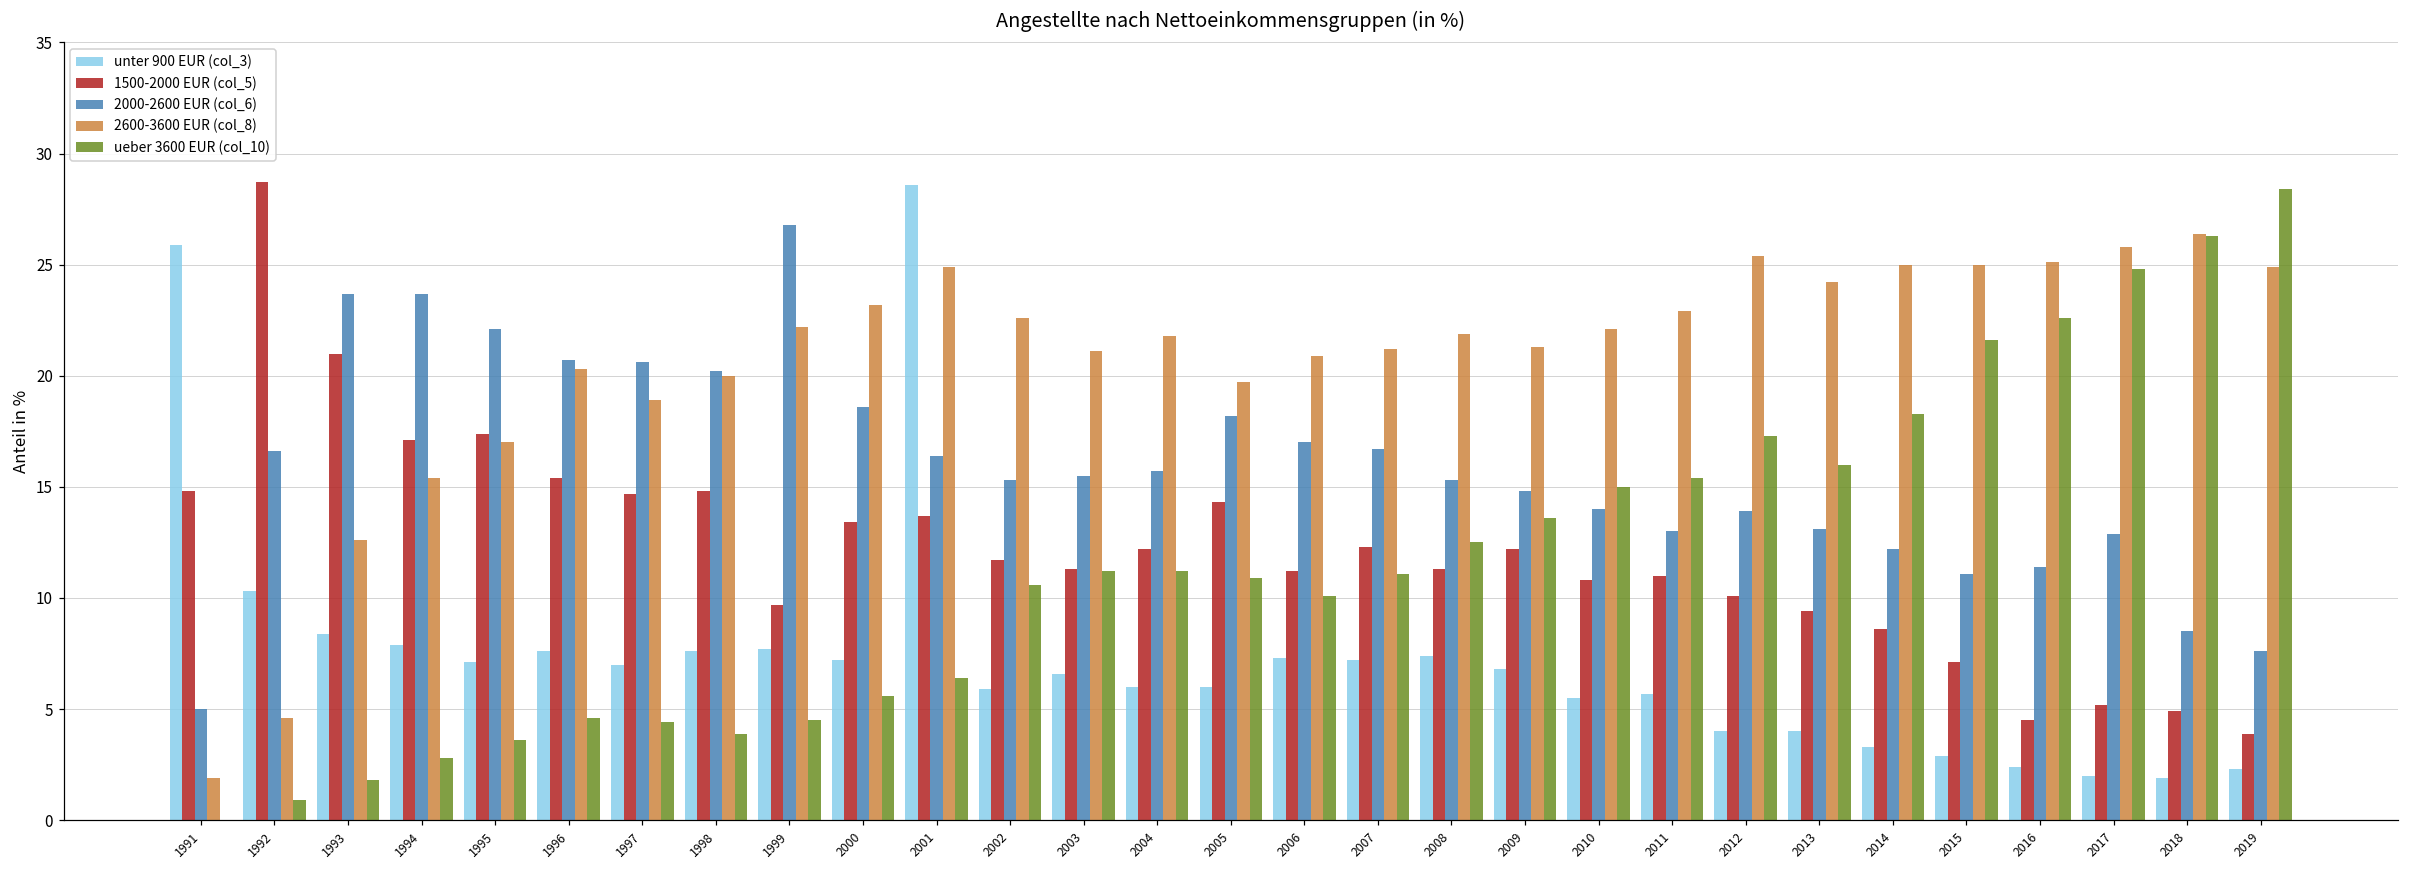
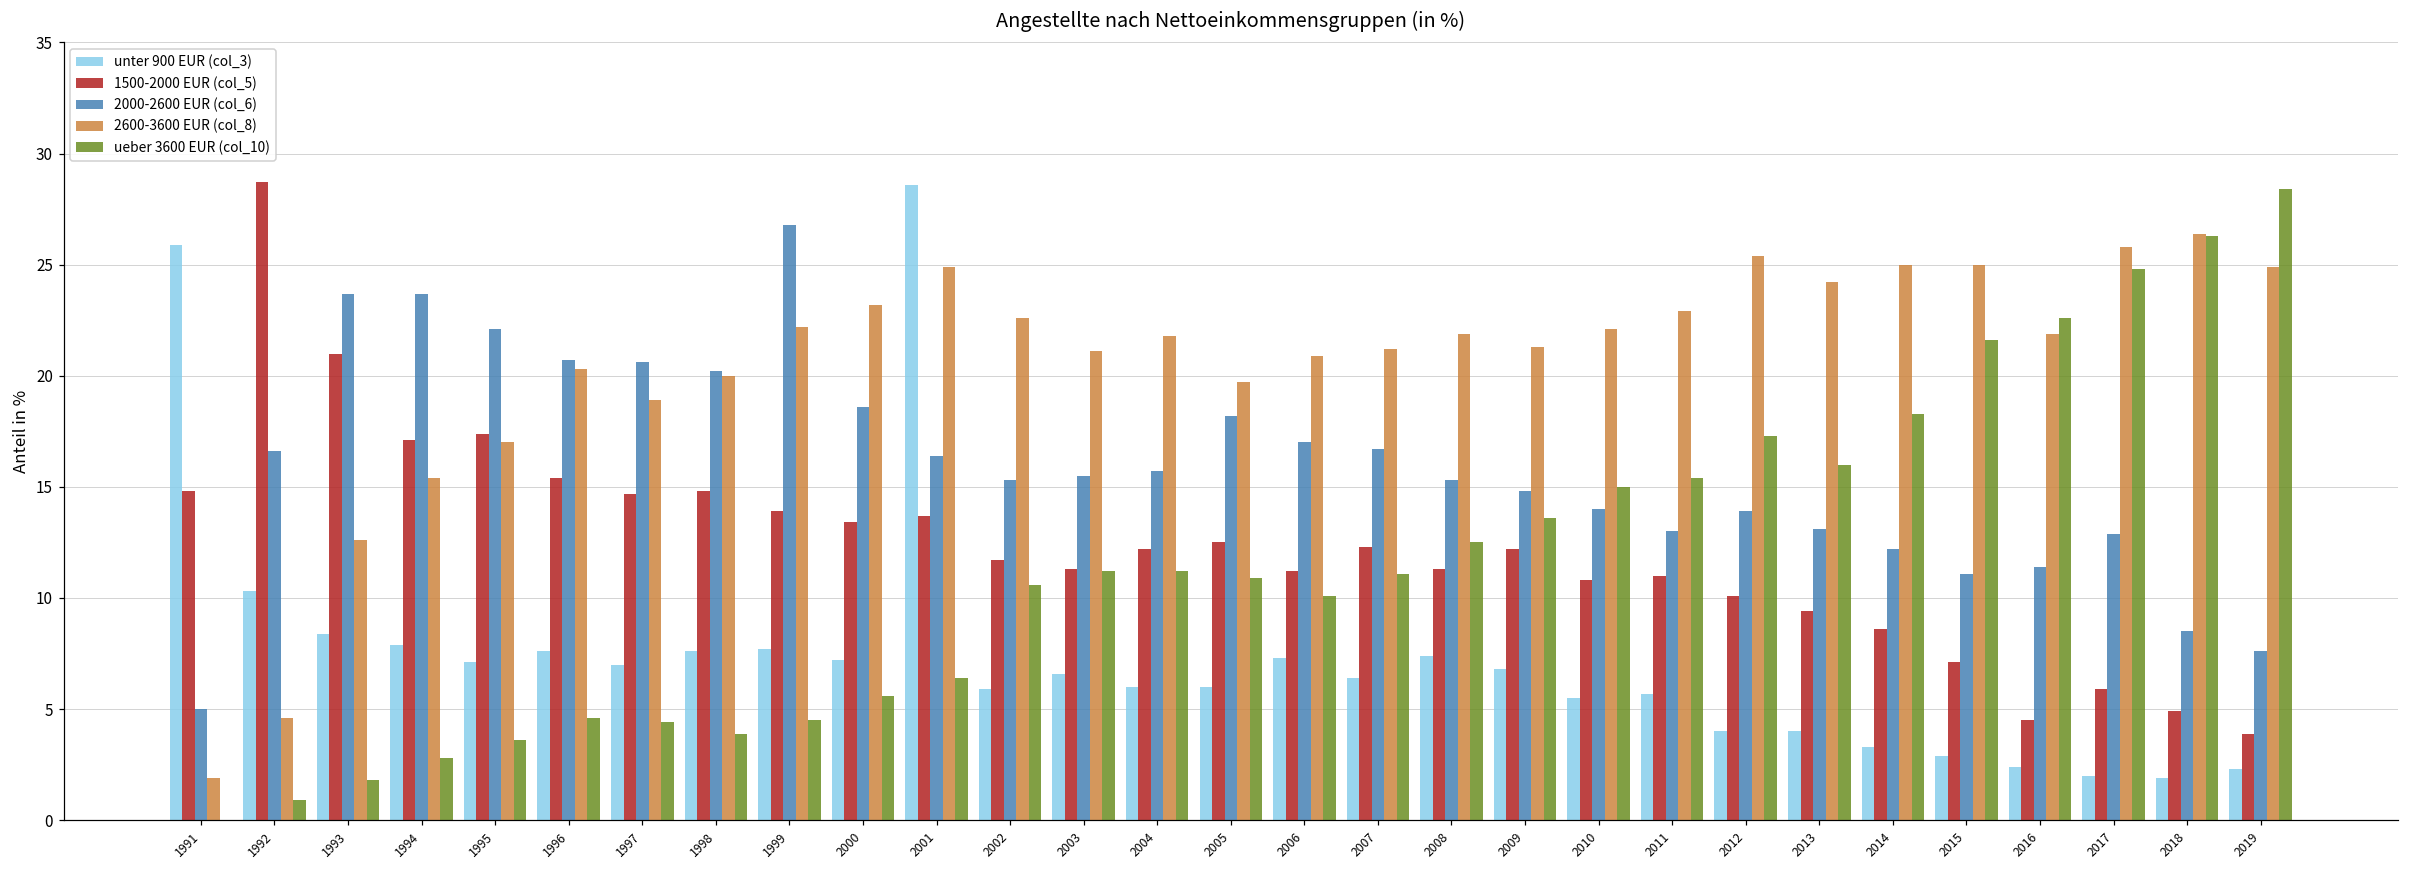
  {
    "unter 900 EUR (col_3)": {
      "1991": 25.9,
      "1992": 10.3,
      "1993": 8.4,
      "1994": 7.9,
      "1995": 7.1,
      "1996": 7.6,
      "1997": 7.0,
      "1998": 7.6,
      "1999": 7.7,
      "2000": 7.2,
      "2001": 28.6,
      "2002": 5.9,
      "2003": 6.6,
      "2004": 6.0,
      "2005": 6.0,
      "2006": 7.3,
-     "2007": 7.2,
+     "2007": 6.4,
      "2008": 7.4,
      "2009": 6.8,
      "2010": 5.5,
      "2011": 5.7,
      "2012": 4.0,
      "2013": 4.0,
      "2014": 3.3,
      "2015": 2.9,
      "2016": 2.4,
      "2017": 2.0,
      "2018": 1.9,
      "2019": 2.3
    },
    "1500-2000 EUR (col_5)": {
      "1991": 14.8,
      "1992": 28.7,
      "1993": 21.0,
      "1994": 17.1,
      "1995": 17.4,
      "1996": 15.4,
      "1997": 14.7,
      "1998": 14.8,
-     "1999": 9.7,
+     "1999": 13.9,
      "2000": 13.4,
      "2001": 13.7,
      "2002": 11.7,
      "2003": 11.3,
      "2004": 12.2,
-     "2005": 14.3,
+     "2005": 12.5,
      "2006": 11.2,
      "2007": 12.3,
      "2008": 11.3,
      "2009": 12.2,
      "2010": 10.8,
      "2011": 11.0,
      "2012": 10.1,
      "2013": 9.4,
      "2014": 8.6,
      "2015": 7.1,
      "2016": 4.5,
-     "2017": 5.2,
+     "2017": 5.9,
      "2018": 4.9,
      "2019": 3.9
    },
    "2000-2600 EUR (col_6)": {
      "1991": 5.0,
      "1992": 16.6,
      "1993": 23.7,
      "1994": 23.7,
      "1995": 22.1,
      "1996": 20.7,
      "1997": 20.6,
      "1998": 20.2,
      "1999": 26.8,
      "2000": 18.6,
      "2001": 16.4,
      "2002": 15.3,
      "2003": 15.5,
      "2004": 15.7,
      "2005": 18.2,
      "2006": 17.0,
      "2007": 16.7,
      "2008": 15.3,
      "2009": 14.8,
      "2010": 14.0,
      "2011": 13.0,
      "2012": 13.9,
      "2013": 13.1,
      "2014": 12.2,
      "2015": 11.1,
      "2016": 11.4,
      "2017": 12.9,
      "2018": 8.5,
      "2019": 7.6
    },
    "2600-3600 EUR (col_8)": {
      "1991": 1.9,
      "1992": 4.6,
      "1993": 12.6,
      "1994": 15.4,
      "1995": 17.0,
      "1996": 20.3,
      "1997": 18.9,
      "1998": 20.0,
      "1999": 22.2,
      "2000": 23.2,
      "2001": 24.9,
      "2002": 22.6,
      "2003": 21.1,
      "2004": 21.8,
      "2005": 19.7,
      "2006": 20.9,
      "2007": 21.2,
      "2008": 21.9,
      "2009": 21.3,
      "2010": 22.1,
      "2011": 22.9,
      "2012": 25.4,
      "2013": 24.2,
      "2014": 25.0,
      "2015": 25.0,
-     "2016": 25.1,
+     "2016": 21.9,
      "2017": 25.8,
      "2018": 26.4,
      "2019": 24.9
    },
    "ueber 3600 EUR (col_10)": {
      "1991": 0.0,
      "1992": 0.9,
      "1993": 1.8,
      "1994": 2.8,
      "1995": 3.6,
      "1996": 4.6,
      "1997": 4.4,
      "1998": 3.9,
      "1999": 4.5,
      "2000": 5.6,
      "2001": 6.4,
      "2002": 10.6,
      "2003": 11.2,
      "2004": 11.2,
      "2005": 10.9,
      "2006": 10.1,
      "2007": 11.1,
      "2008": 12.5,
      "2009": 13.6,
      "2010": 15.0,
      "2011": 15.4,
      "2012": 17.3,
      "2013": 16.0,
      "2014": 18.3,
      "2015": 21.6,
      "2016": 22.6,
      "2017": 24.8,
      "2018": 26.3,
      "2019": 28.4
    }
  }
